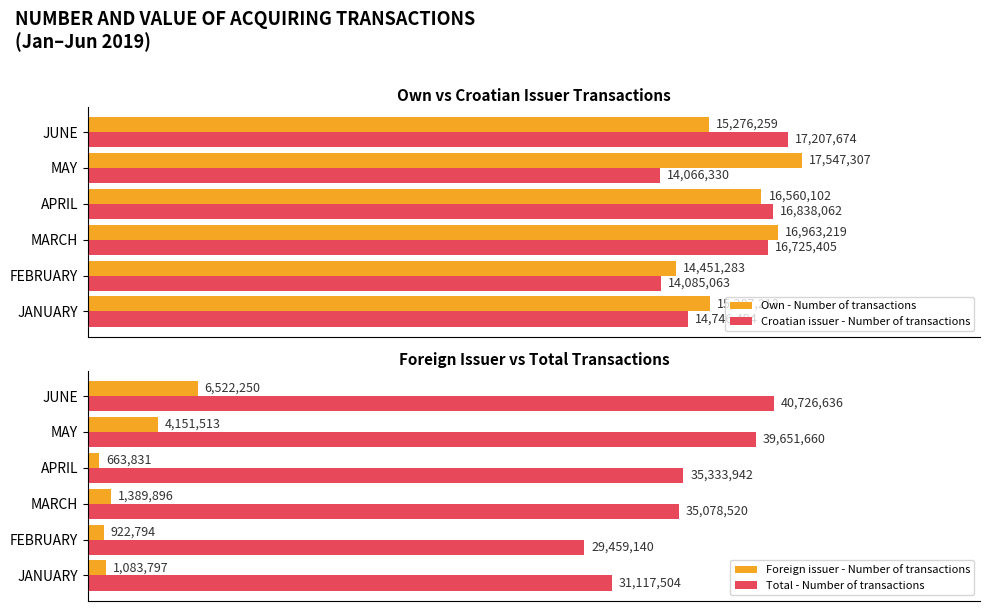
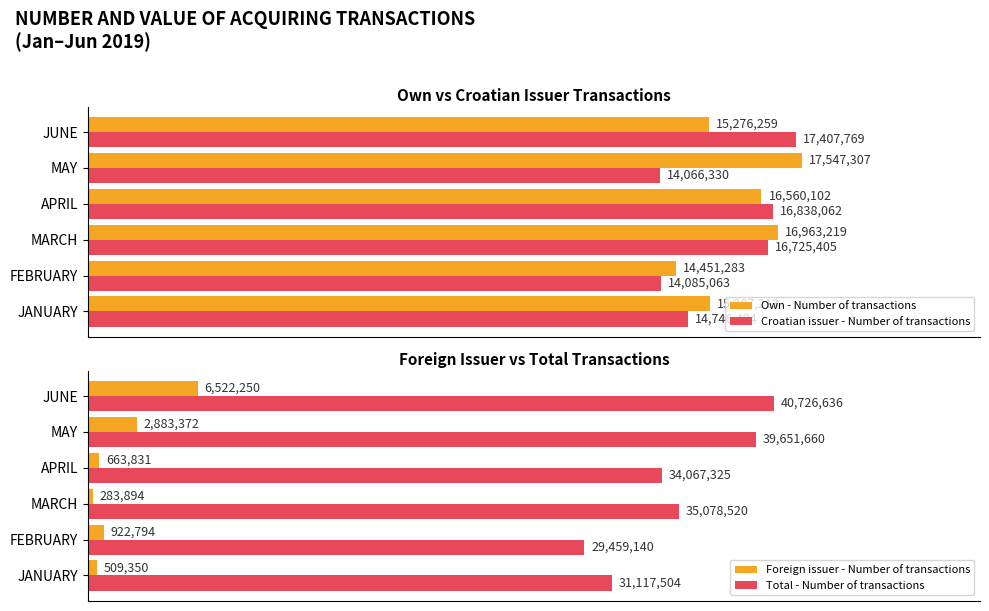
  {
    "Own vs Croatian Issuer Transactions": {
      "Own - Number of transactions": {
        "JUNE": "15,276,259",
        "MAY": "17,547,307",
        "APRIL": "16,560,102",
        "MARCH": "16,963,219",
        "FEBRUARY": "14,451,283"
      },
      "Croatian issuer - Number of transactions": {
-       "JUNE": "17,207,674",
+       "JUNE": "17,407,769",
        "MAY": "14,066,330",
        "APRIL": "16,838,062",
        "MARCH": "16,725,405",
        "FEBRUARY": "14,085,063"
      }
    },
    "Foreign Issuer vs Total Transactions": {
      "Foreign issuer - Number of transactions": {
        "JUNE": "6,522,250",
-       "MAY": "4,151,513",
+       "MAY": "2,883,372",
        "APRIL": "663,831",
-       "MARCH": "1,389,896",
+       "MARCH": "283,894",
        "FEBRUARY": "922,794",
-       "JANUARY": "1,083,797"
+       "JANUARY": "509,350"
      },
      "Total - Number of transactions": {
        "JUNE": "40,726,636",
        "MAY": "39,651,660",
-       "APRIL": "35,333,942",
+       "APRIL": "34,067,325",
        "MARCH": "35,078,520",
        "FEBRUARY": "29,459,140",
        "JANUARY": "31,117,504"
      }
    }
  }
